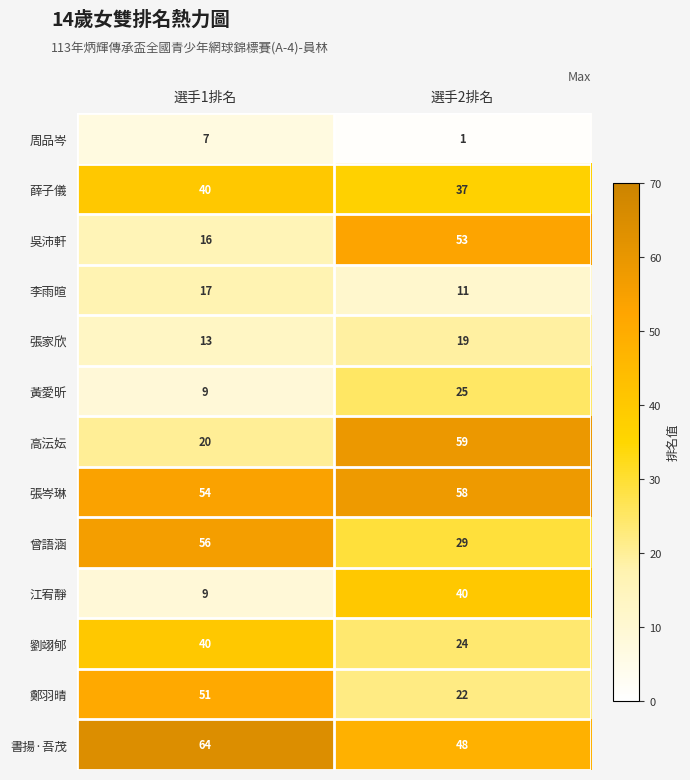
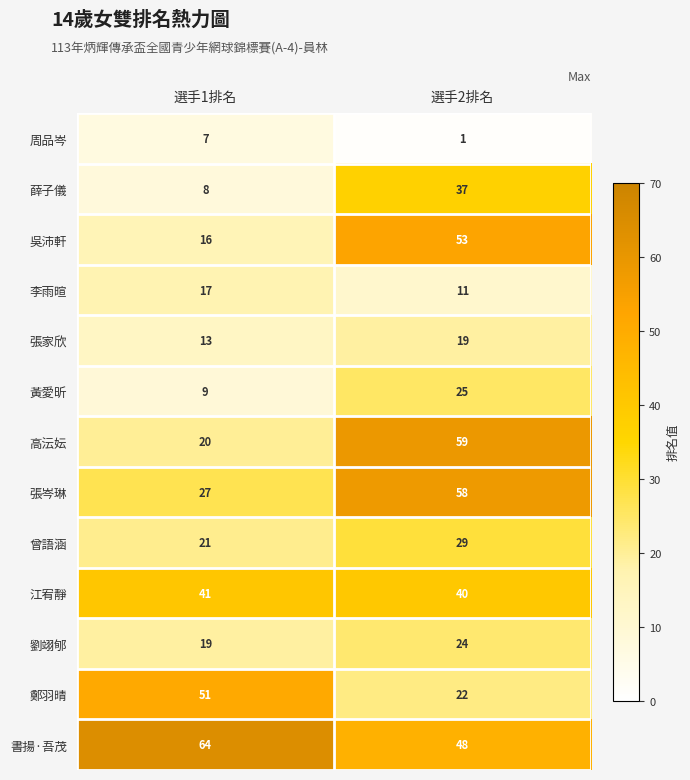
  {
    "周品岑": {
      "選手1排名": 7,
      "選手2排名": 1
    },
    "薛子儀": {
-     "選手1排名": 40,
+     "選手1排名": 8,
      "選手2排名": 37
    },
    "吳沛軒": {
      "選手1排名": 16,
      "選手2排名": 53
    },
    "李雨暄": {
      "選手1排名": 17,
      "選手2排名": 11
    },
    "張家欣": {
      "選手1排名": 13,
      "選手2排名": 19
    },
    "黃愛昕": {
      "選手1排名": 9,
      "選手2排名": 25
    },
    "高沄妘": {
      "選手1排名": 20,
      "選手2排名": 59
    },
    "張岑琳": {
-     "選手1排名": 54,
+     "選手1排名": 27,
      "選手2排名": 58
    },
    "曾語涵": {
-     "選手1排名": 56,
+     "選手1排名": 21,
      "選手2排名": 29
    },
    "江宥靜": {
-     "選手1排名": 9,
+     "選手1排名": 41,
      "選手2排名": 40
    },
    "劉翊郇": {
-     "選手1排名": 40,
+     "選手1排名": 19,
      "選手2排名": 24
    },
    "鄭羽晴": {
      "選手1排名": 51,
      "選手2排名": 22
    },
    "書揚·吾茂": {
      "選手1排名": 64,
      "選手2排名": 48
    }
  }
